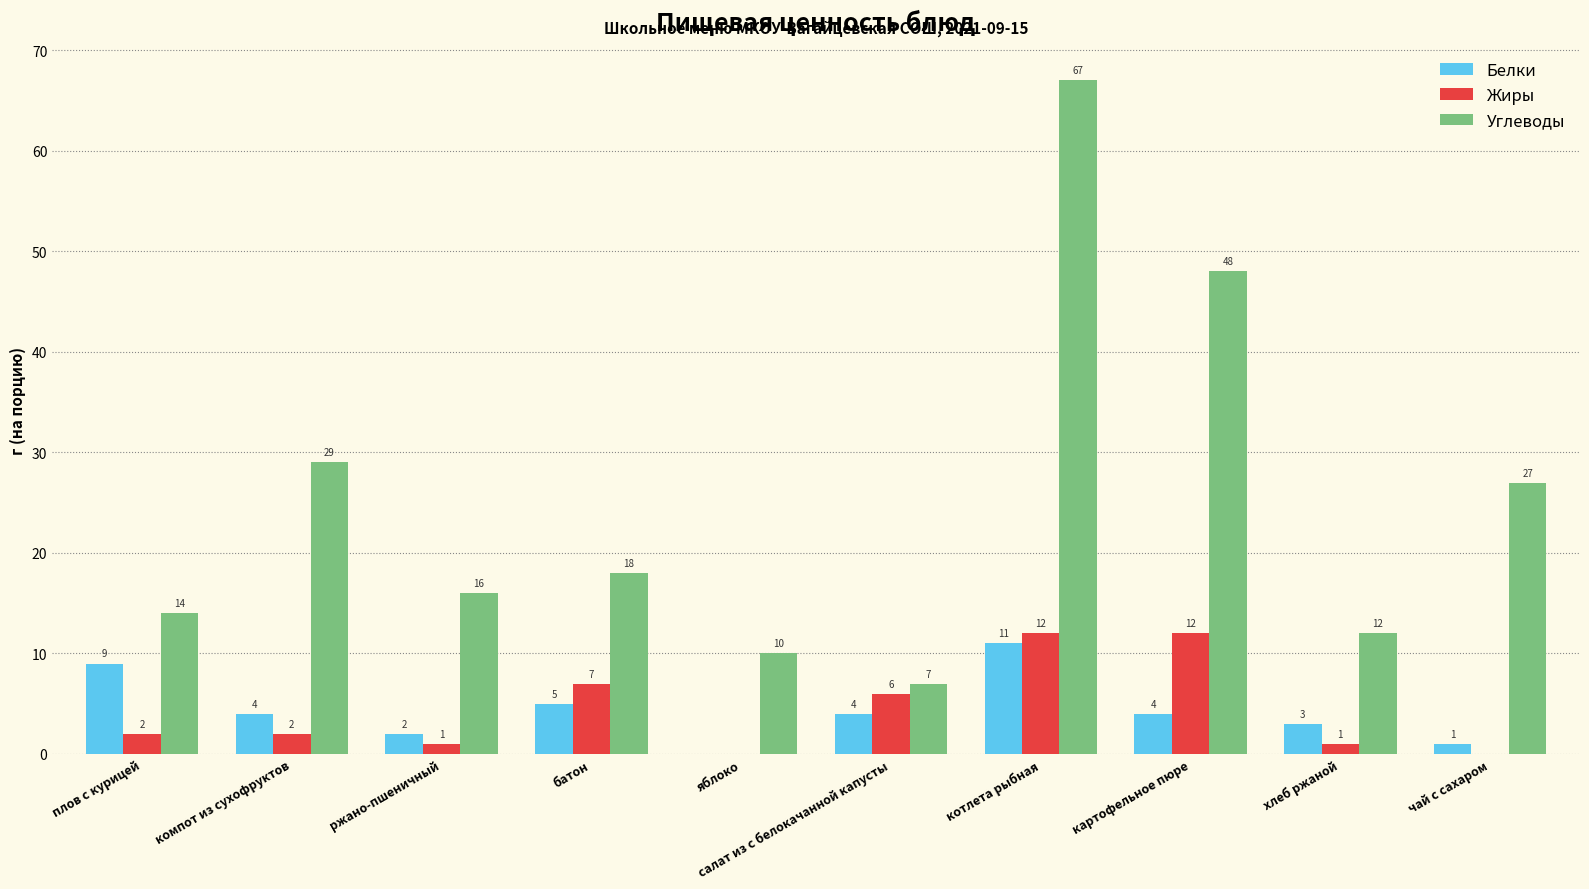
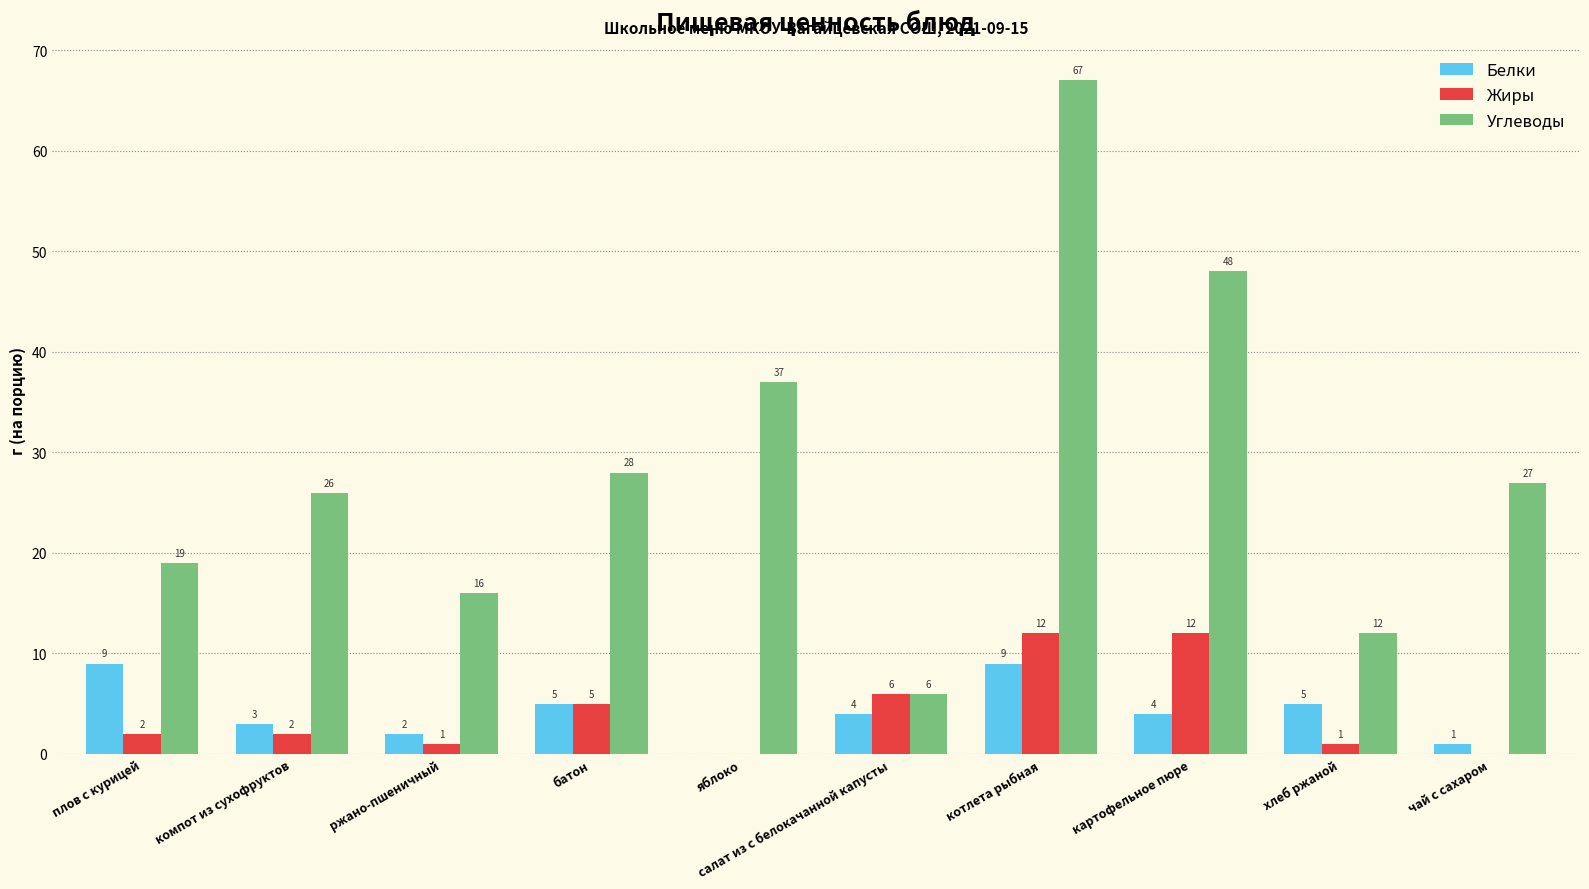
  {
    "Белки": {
      "плов с курицей": 9,
-     "компот из сухофруктов": 4,
+     "компот из сухофруктов": 3,
      "ржано-пшеничный": 2,
      "батон": 5,
      "салат из с белокачанной капусты": 4,
-     "котлета рыбная": 11,
+     "котлета рыбная": 9,
      "картофельное пюре": 4,
-     "хлеб ржаной": 3,
+     "хлеб ржаной": 5,
      "чай с сахаром": 1
    },
    "Жиры": {
      "плов с курицей": 2,
      "компот из сухофруктов": 2,
      "ржано-пшеничный": 1,
-     "батон": 7,
+     "батон": 5,
      "салат из с белокачанной капусты": 6,
      "котлета рыбная": 12,
      "картофельное пюре": 12,
      "хлеб ржаной": 1
    },
    "Углеводы": {
-     "плов с курицей": 14,
-     "компот из сухофруктов": 29,
+     "плов с курицей": 19,
+     "компот из сухофруктов": 26,
      "ржано-пшеничный": 16,
-     "батон": 18,
-     "яблоко": 10,
-     "салат из с белокачанной капусты": 7,
+     "батон": 28,
+     "яблоко": 37,
+     "салат из с белокачанной капусты": 6,
      "котлета рыбная": 67,
      "картофельное пюре": 48,
      "хлеб ржаной": 12,
      "чай с сахаром": 27
    }
  }
